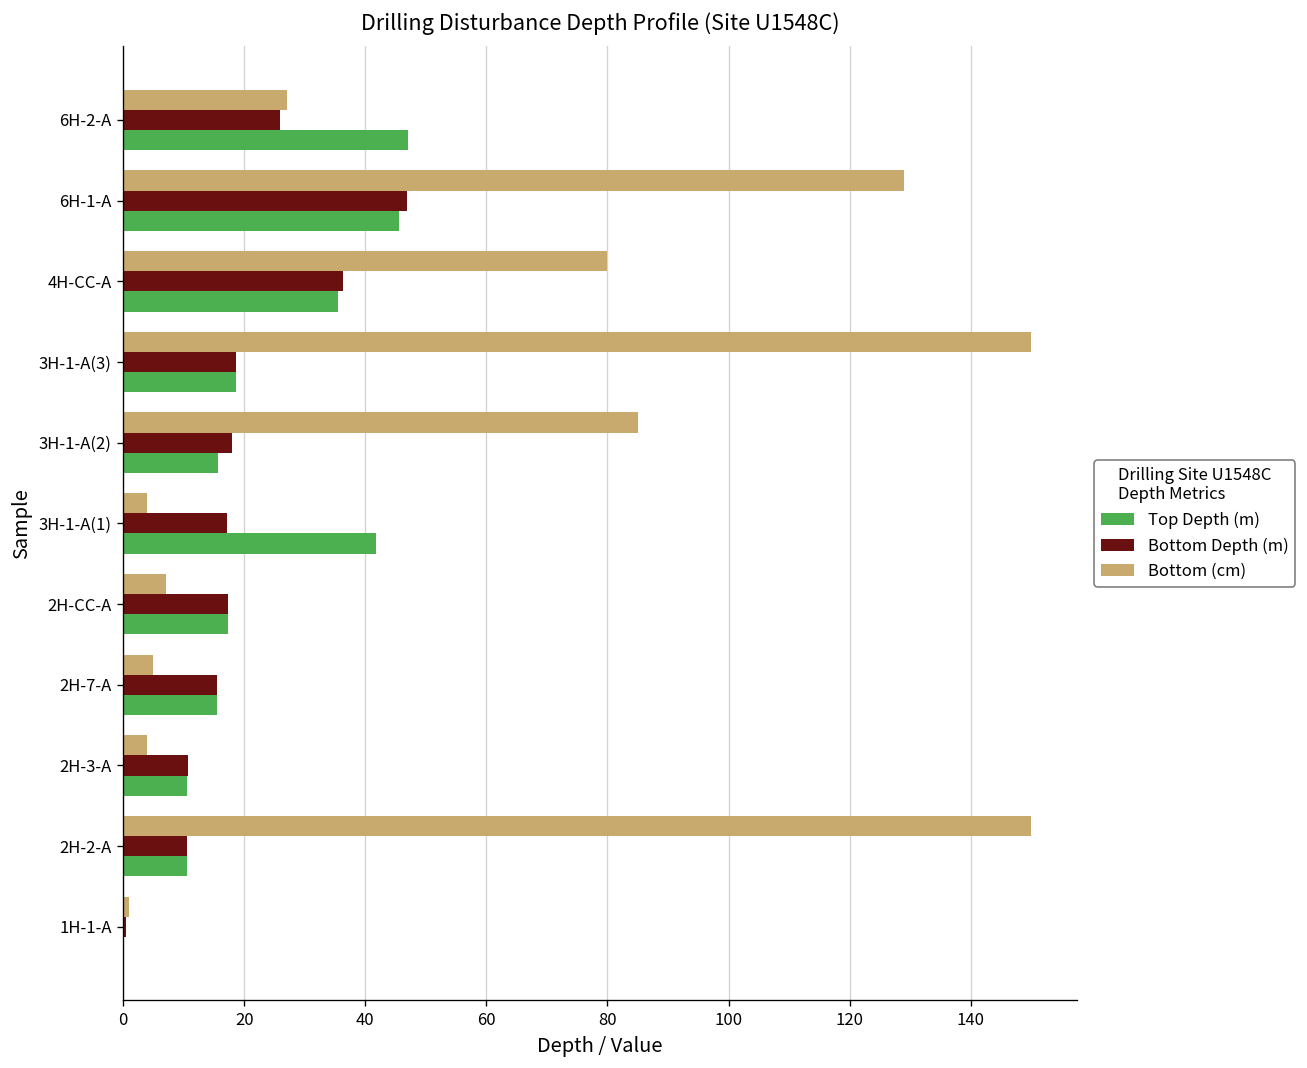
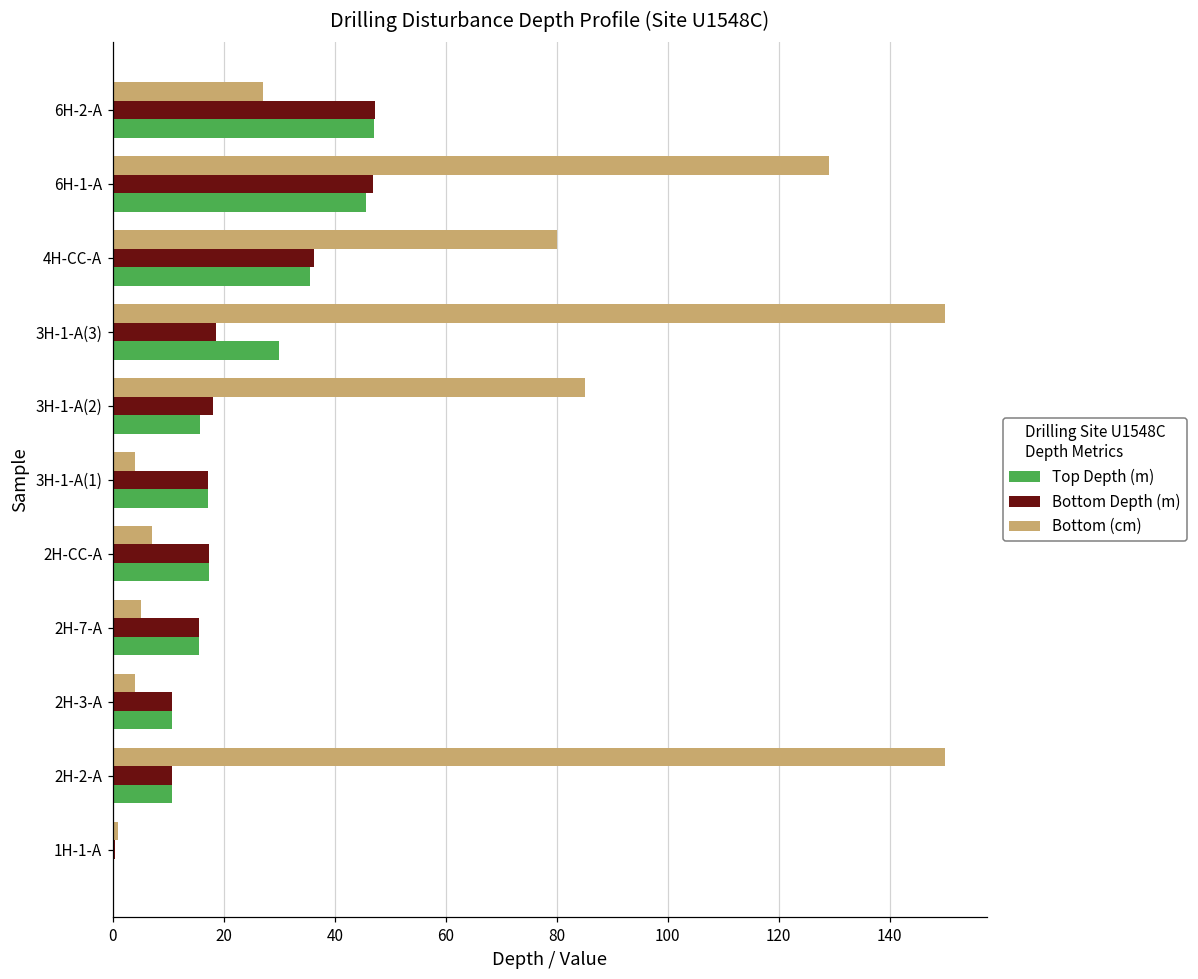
  {
    "Top Depth (m)": {
      "6H-2-A": 47,
      "6H-1-A": 46,
      "4H-CC-A": 35,
-     "3H-1-A(3)": 19,
+     "3H-1-A(3)": 30,
      "3H-1-A(2)": 16,
-     "3H-1-A(1)": 42,
+     "3H-1-A(1)": 17,
      "2H-CC-A": 17,
      "2H-7-A": 15,
      "2H-3-A": 11,
      "2H-2-A": 11,
      "1H-1-A": 0
    },
    "Bottom Depth (m)": {
-     "6H-2-A": 26,
+     "6H-2-A": 47,
      "6H-1-A": 47,
      "4H-CC-A": 36,
      "3H-1-A(3)": 19,
      "3H-1-A(2)": 18,
      "3H-1-A(1)": 17,
      "2H-CC-A": 17,
      "2H-7-A": 15,
      "2H-3-A": 11,
      "2H-2-A": 11
    },
    "Bottom (cm)": {
      "6H-2-A": 27,
      "6H-1-A": 129,
      "4H-CC-A": 80,
      "3H-1-A(3)": 150,
      "3H-1-A(2)": 85,
      "3H-1-A(1)": 4,
      "2H-CC-A": 7,
      "2H-7-A": 5,
      "2H-3-A": 4,
      "2H-2-A": 150,
      "1H-1-A": 1
    }
  }
